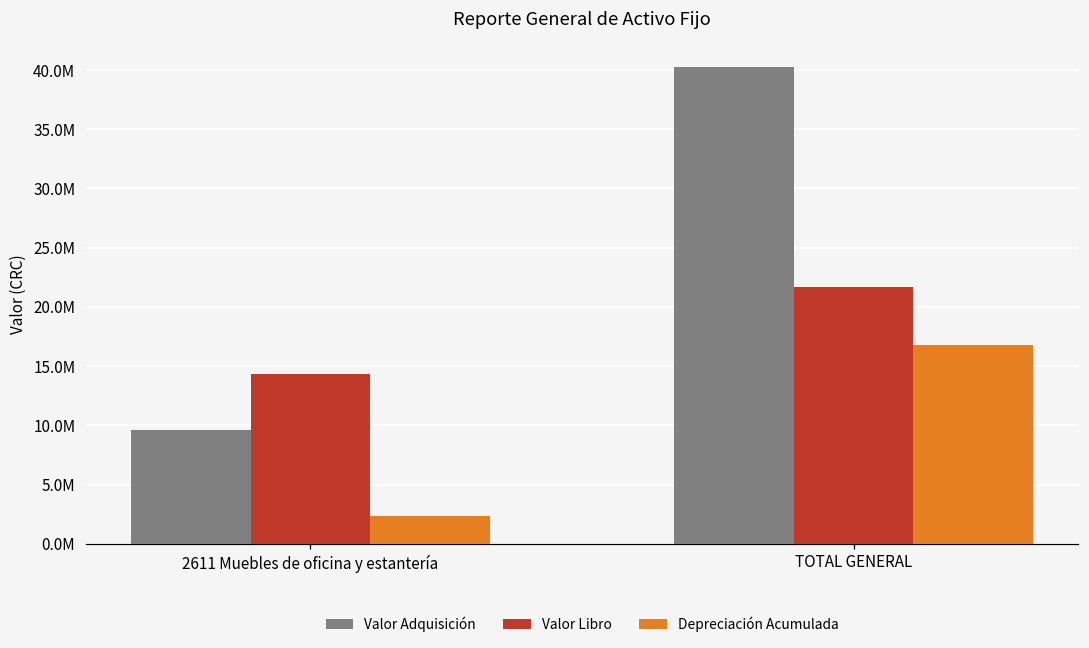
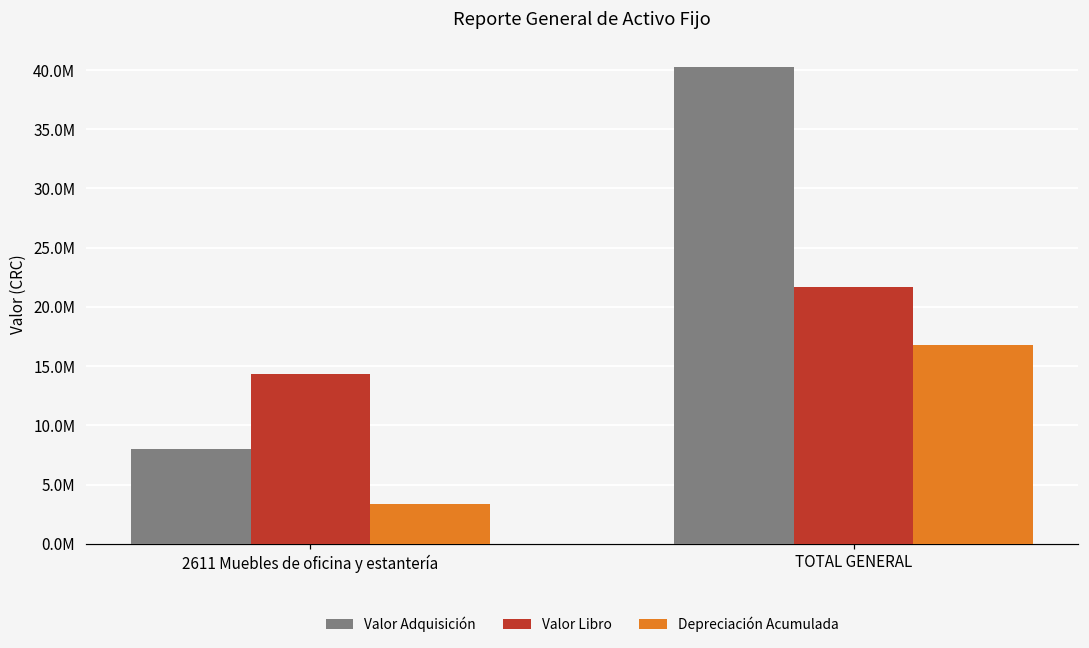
  {
    "Valor Adquisición": {
-     "2611 Muebles de oficina y estantería": 9600000,
+     "2611 Muebles de oficina y estantería": 8000000,
      "TOTAL GENERAL": 40200000
    },
    "Valor Libro": {
      "2611 Muebles de oficina y estantería": 14300000,
      "TOTAL GENERAL": 21700000
    },
    "Depreciación Acumulada": {
-     "2611 Muebles de oficina y estantería": 2400000,
+     "2611 Muebles de oficina y estantería": 3300000,
      "TOTAL GENERAL": 16800000
    }
  }
